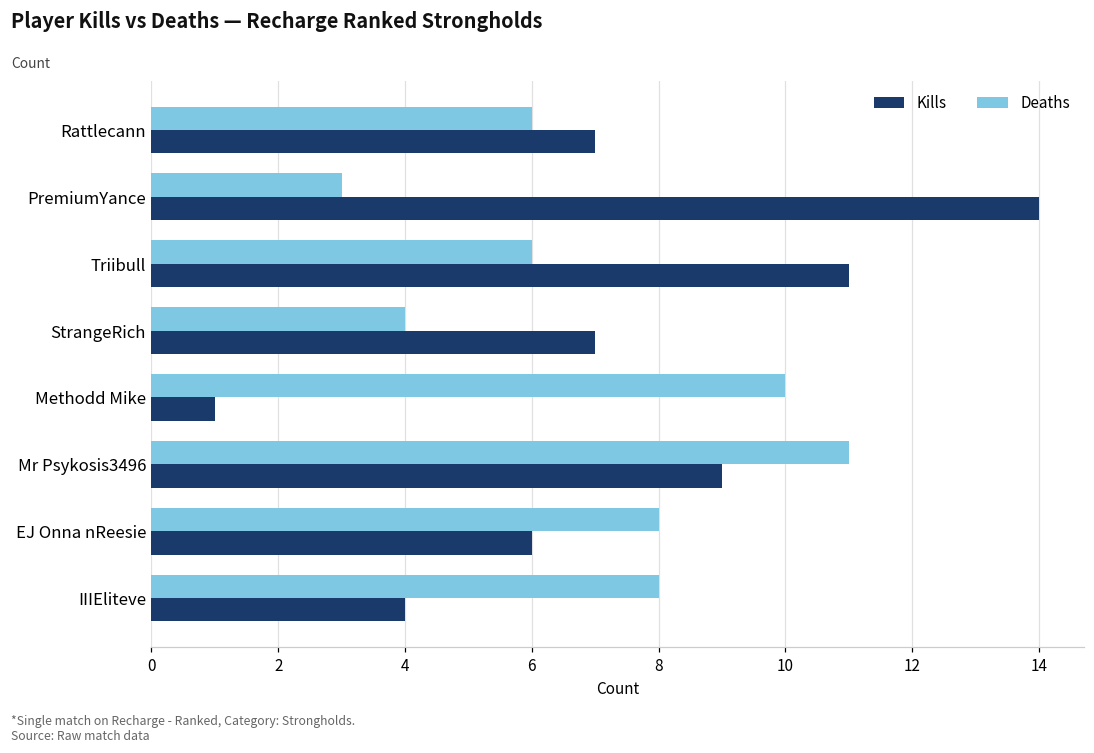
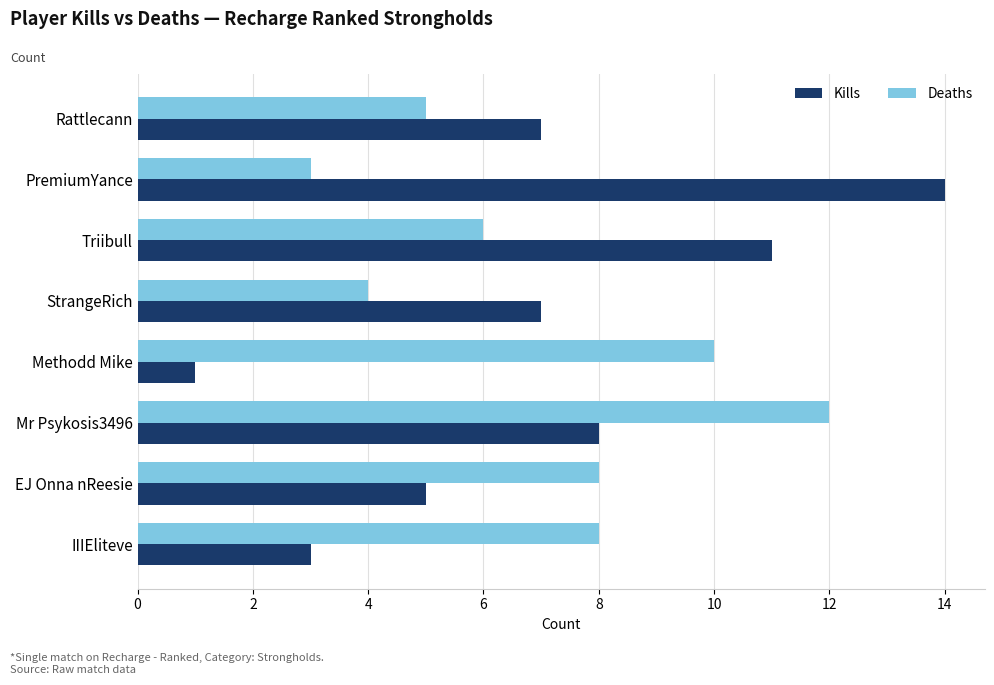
  {
    "Kills": {
      "Rattlecann": 7,
      "PremiumYance": 14,
      "Triibull": 11,
      "StrangeRich": 7,
      "Methodd Mike": 1,
-     "Mr Psykosis3496": 9,
-     "EJ Onna nReesie": 6,
-     "IIIEliteve": 4
+     "Mr Psykosis3496": 8,
+     "EJ Onna nReesie": 5,
+     "IIIEliteve": 3
    },
    "Deaths": {
-     "Rattlecann": 6,
+     "Rattlecann": 5,
      "PremiumYance": 3,
      "Triibull": 6,
      "StrangeRich": 4,
      "Methodd Mike": 10,
-     "Mr Psykosis3496": 11,
+     "Mr Psykosis3496": 12,
      "EJ Onna nReesie": 8,
      "IIIEliteve": 8
    }
  }
